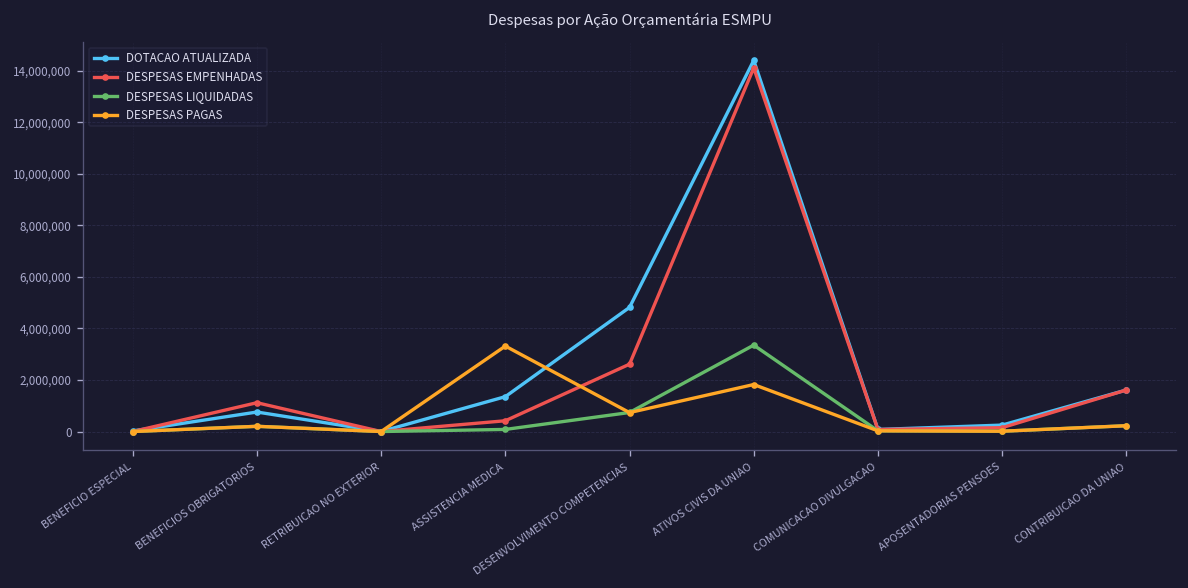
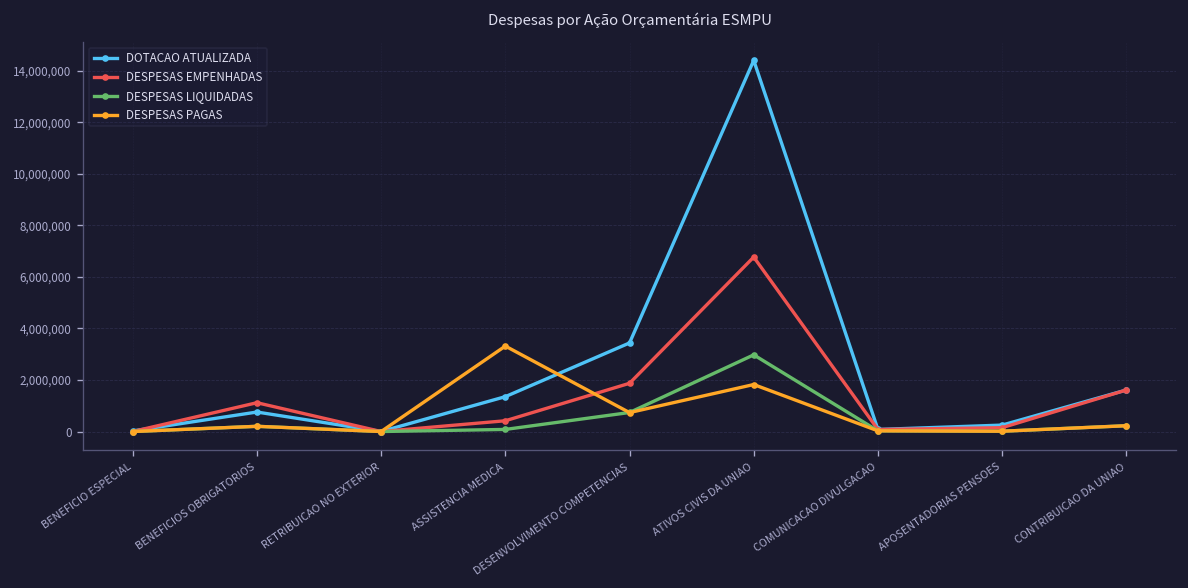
  {
    "DOTACAO ATUALIZADA": {
      "BENEFICIOS OBRIGATORIOS": "800,000",
      "ASSISTENCIA MEDICA": "1,400,000",
-     "DESENVOLVIMENTO COMPETENCIAS": "4,800,000",
+     "DESENVOLVIMENTO COMPETENCIAS": "3,400,000",
      "ATIVOS CIVIS DA UNIAO": "14,400,000"
    },
    "DESPESAS EMPENHADAS": {
      "BENEFICIOS OBRIGATORIOS": "1,100,000",
      "ASSISTENCIA MEDICA": "400,000",
-     "DESENVOLVIMENTO COMPETENCIAS": "2,600,000",
-     "ATIVOS CIVIS DA UNIAO": "14,100,000"
+     "DESENVOLVIMENTO COMPETENCIAS": "1,900,000",
+     "ATIVOS CIVIS DA UNIAO": "6,800,000"
    },
    "DESPESAS LIQUIDADAS": {
      "ASSISTENCIA MEDICA": "100,000",
-     "ATIVOS CIVIS DA UNIAO": "3,400,000"
+     "ATIVOS CIVIS DA UNIAO": "3,000,000"
    },
    "DESPESAS PAGAS": {
      "ASSISTENCIA MEDICA": "3,300,000",
      "ATIVOS CIVIS DA UNIAO": "1,800,000"
    }
  }
